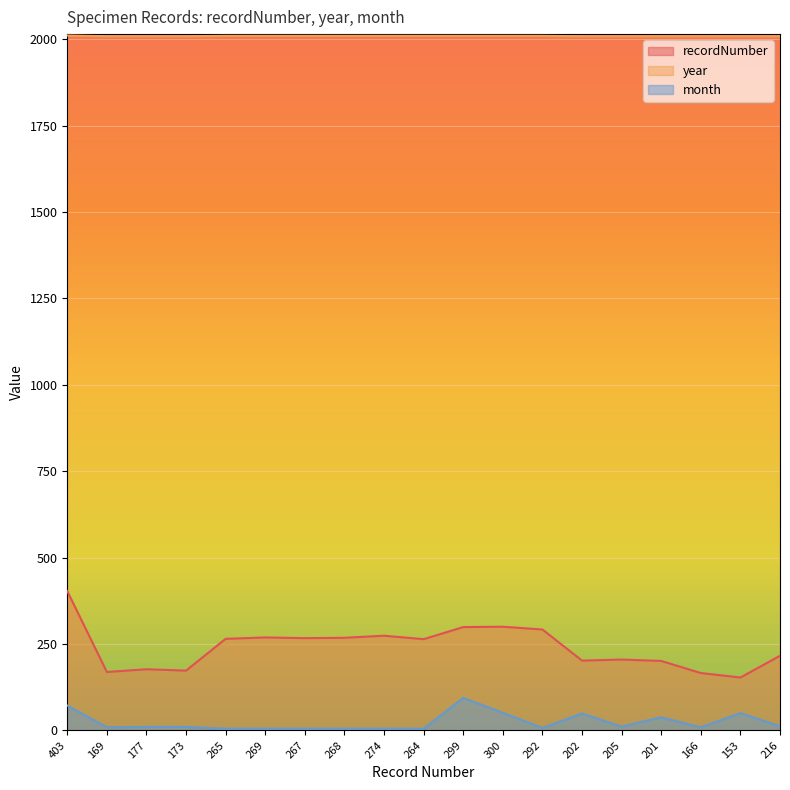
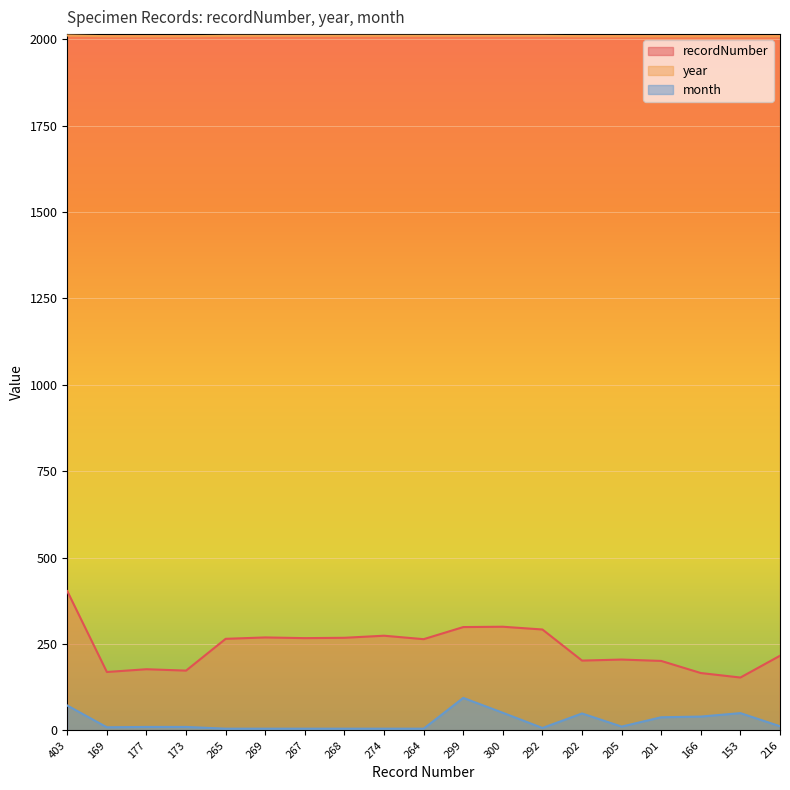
  {
    "month": {
      "403": 70,
      "169": 10,
      "177": 10,
      "173": 10,
      "265": 10,
      "269": 10,
      "267": 10,
      "268": 10,
      "274": 10,
      "264": 10,
      "299": 90,
      "300": 50,
      "292": 10,
      "202": 50,
      "205": 10,
      "201": 40,
-     "166": 10,
+     "166": 40,
      "153": 50,
      "216": 10
    }
  }
